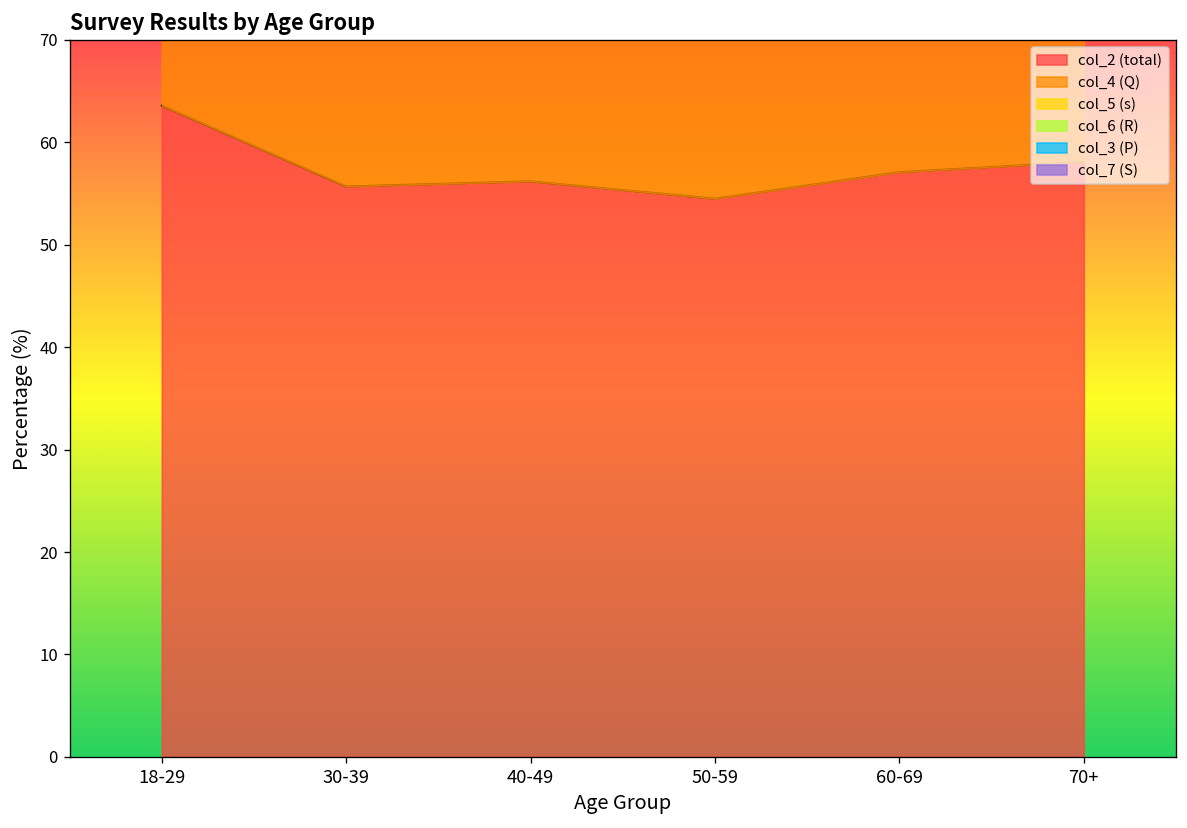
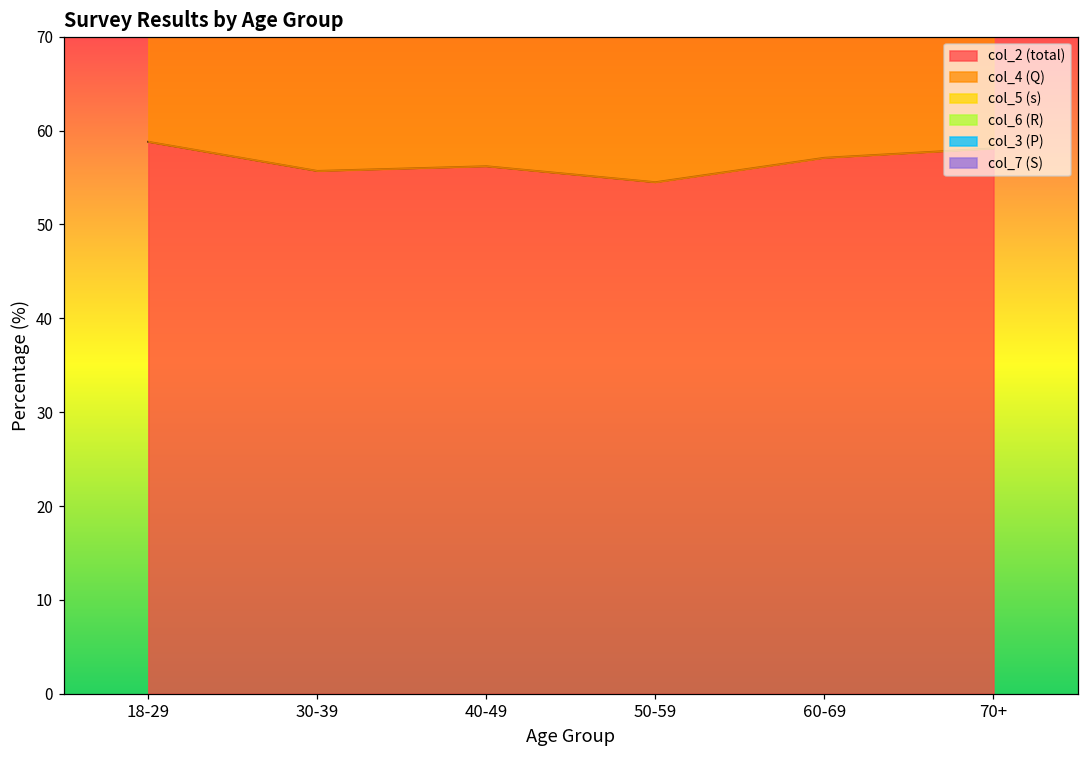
  {
    "col_2 (total)": {
-     "18-29": 64,
+     "18-29": 59,
      "30-39": 56,
      "40-49": 56,
      "50-59": 55,
      "60-69": 57
    }
  }
